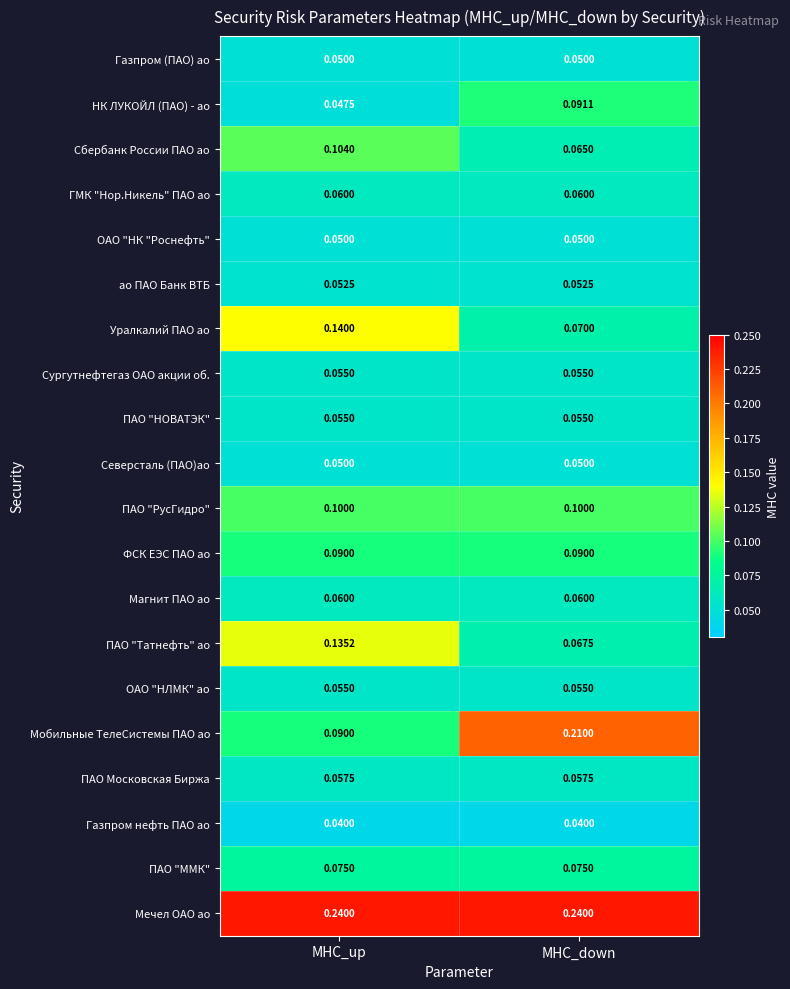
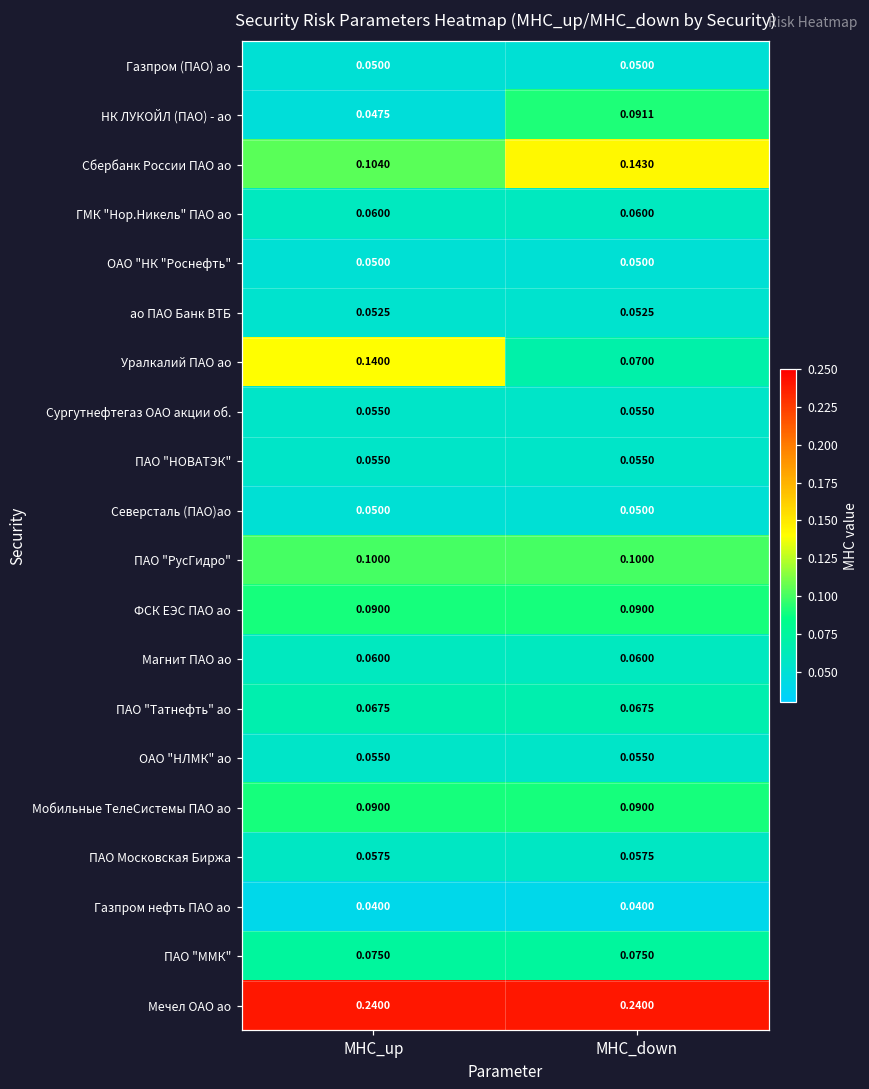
  {
    "Газпром (ПАО) ао": {
      "MHC_up": 0.0500,
      "MHC_down": 0.0500
    },
    "НК ЛУКОЙЛ (ПАО) - ао": {
      "MHC_up": 0.0475,
      "MHC_down": 0.0911
    },
    "Сбербанк России ПАО ао": {
      "MHC_up": 0.1040,
-     "MHC_down": 0.0650
+     "MHC_down": 0.1430
    },
    "ГМК \"Нор.Никель\" ПАО ао": {
      "MHC_up": 0.0600,
      "MHC_down": 0.0600
    },
    "ОАО \"НК \"Роснефть\"": {
      "MHC_up": 0.0500,
      "MHC_down": 0.0500
    },
    "ао ПАО Банк ВТБ": {
      "MHC_up": 0.0525,
      "MHC_down": 0.0525
    },
    "Уралкалий ПАО ао": {
      "MHC_up": 0.1400,
      "MHC_down": 0.0700
    },
    "Сургутнефтегаз ОАО акции об.": {
      "MHC_up": 0.0550,
      "MHC_down": 0.0550
    },
    "ПАО \"НОВАТЭК\"": {
      "MHC_up": 0.0550,
      "MHC_down": 0.0550
    },
    "Северсталь (ПАО)ао": {
      "MHC_up": 0.0500,
      "MHC_down": 0.0500
    },
    "ПАО \"РусГидро\"": {
      "MHC_up": 0.1000,
      "MHC_down": 0.1000
    },
    "ФСК ЕЭС ПАО ао": {
      "MHC_up": 0.0900,
      "MHC_down": 0.0900
    },
    "Магнит ПАО ао": {
      "MHC_up": 0.0600,
      "MHC_down": 0.0600
    },
    "ПАО \"Татнефть\" ао": {
-     "MHC_up": 0.1352,
+     "MHC_up": 0.0675,
      "MHC_down": 0.0675
    },
    "ОАО \"НЛМК\" ао": {
      "MHC_up": 0.0550,
      "MHC_down": 0.0550
    },
    "Мобильные ТелеСистемы ПАО ао": {
      "MHC_up": 0.0900,
-     "MHC_down": 0.2100
+     "MHC_down": 0.0900
    },
    "ПАО Московская Биржа": {
      "MHC_up": 0.0575,
      "MHC_down": 0.0575
    },
    "Газпром нефть ПАО ао": {
      "MHC_up": 0.0400,
      "MHC_down": 0.0400
    },
    "ПАО \"ММК\"": {
      "MHC_up": 0.0750,
      "MHC_down": 0.0750
    },
    "Мечел ОАО ао": {
      "MHC_up": 0.2400,
      "MHC_down": 0.2400
    }
  }
